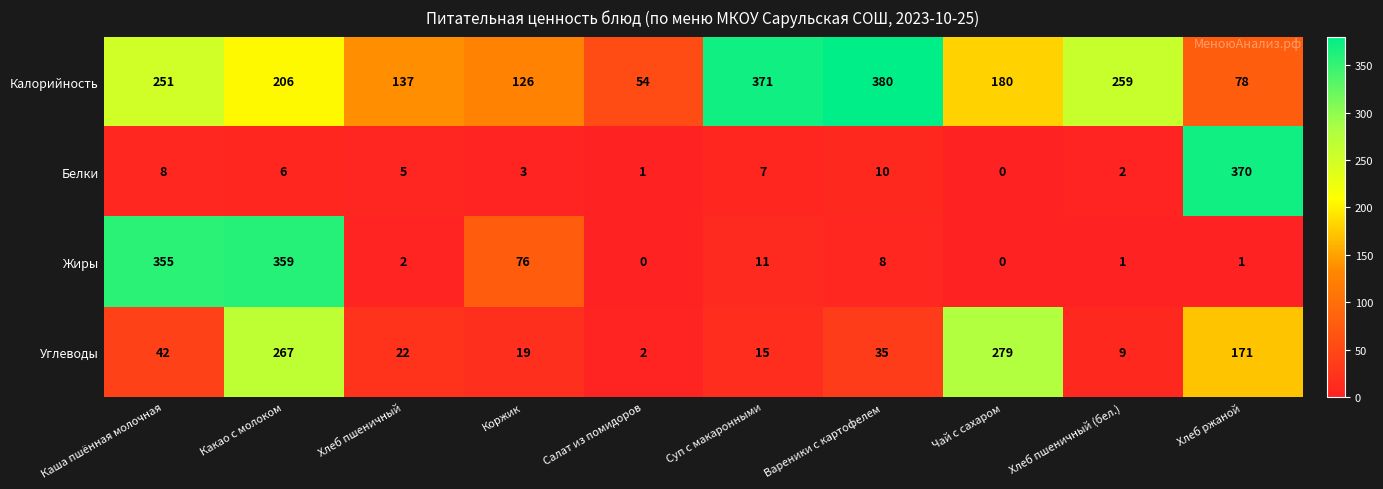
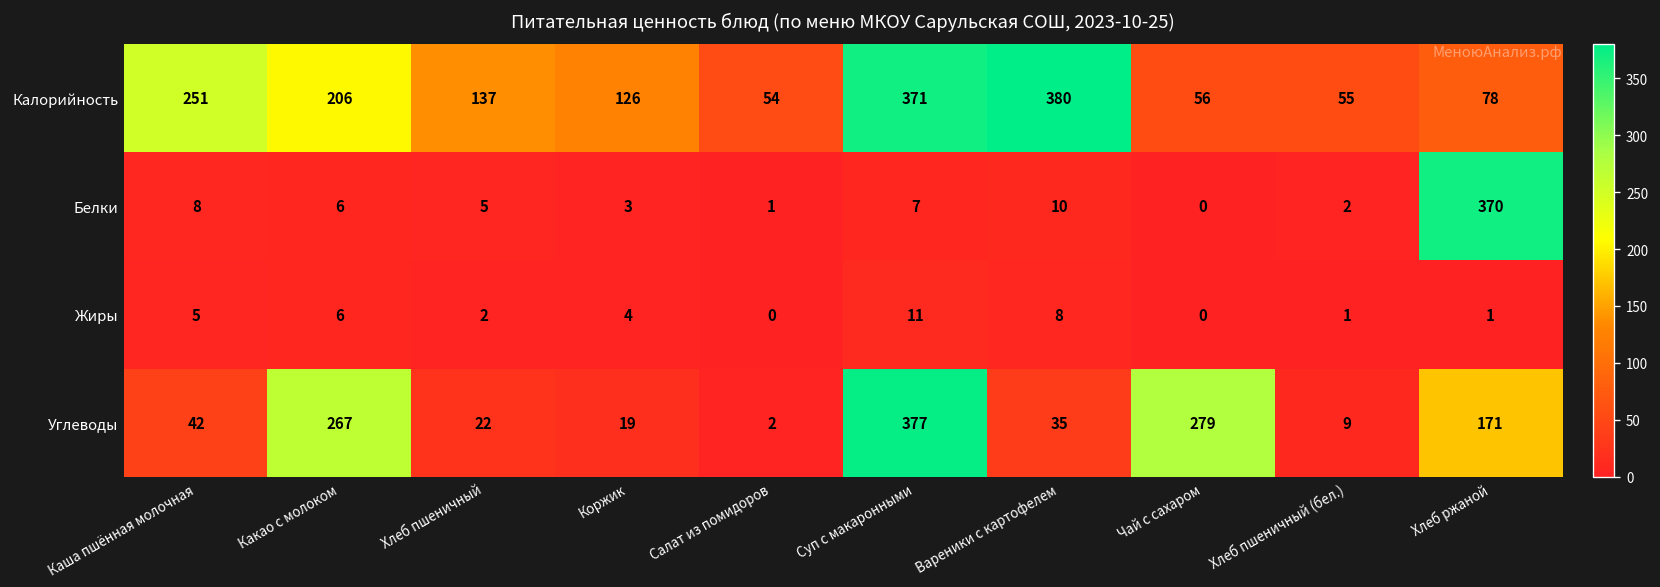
  {
    "Калорийность": {
      "Каша пшённая молочная": 251,
      "Какао с молоком": 206,
      "Хлеб пшеничный": 137,
      "Коржик": 126,
      "Салат из помидоров": 54,
      "Суп с макаронными": 371,
      "Вареники с картофелем": 380,
-     "Чай с сахаром": 180,
-     "Хлеб пшеничный (бел.)": 259
+     "Чай с сахаром": 56,
+     "Хлеб пшеничный (бел.)": 55
    },
    "Белки": {
      "Каша пшённая молочная": 8,
      "Какао с молоком": 6,
      "Хлеб пшеничный": 5,
      "Коржик": 3,
      "Салат из помидоров": 1,
      "Суп с макаронными": 7,
      "Вареники с картофелем": 10,
      "Чай с сахаром": 0,
      "Хлеб пшеничный (бел.)": 2,
      "Хлеб ржаной": 370
    },
    "Жиры": {
-     "Каша пшённая молочная": 355,
-     "Какао с молоком": 359,
+     "Каша пшённая молочная": 5,
+     "Какао с молоком": 6,
      "Хлеб пшеничный": 2,
-     "Коржик": 76,
+     "Коржик": 4,
      "Салат из помидоров": 0,
      "Суп с макаронными": 11,
      "Вареники с картофелем": 8,
      "Чай с сахаром": 0,
      "Хлеб пшеничный (бел.)": 1,
      "Хлеб ржаной": 1
    },
    "Углеводы": {
      "Каша пшённая молочная": 42,
      "Какао с молоком": 267,
      "Хлеб пшеничный": 22,
      "Коржик": 19,
      "Салат из помидоров": 2,
-     "Суп с макаронными": 15,
+     "Суп с макаронными": 377,
      "Вареники с картофелем": 35,
      "Чай с сахаром": 279,
      "Хлеб пшеничный (бел.)": 9,
      "Хлеб ржаной": 171
    }
  }
